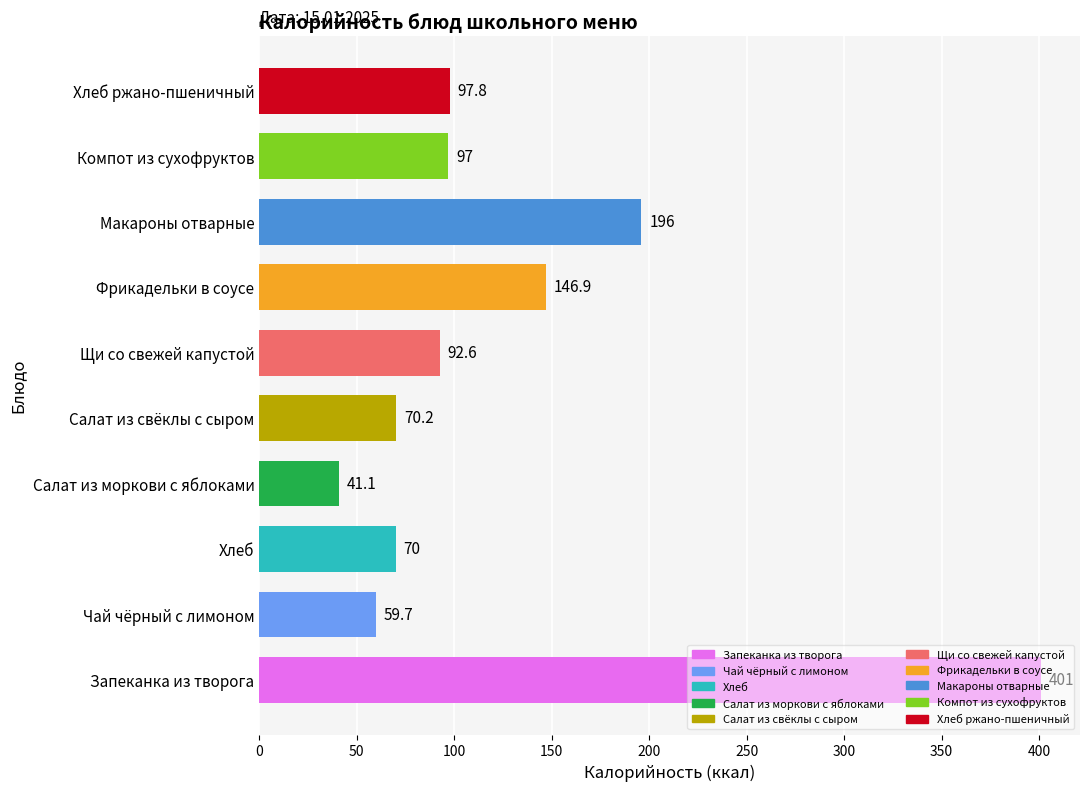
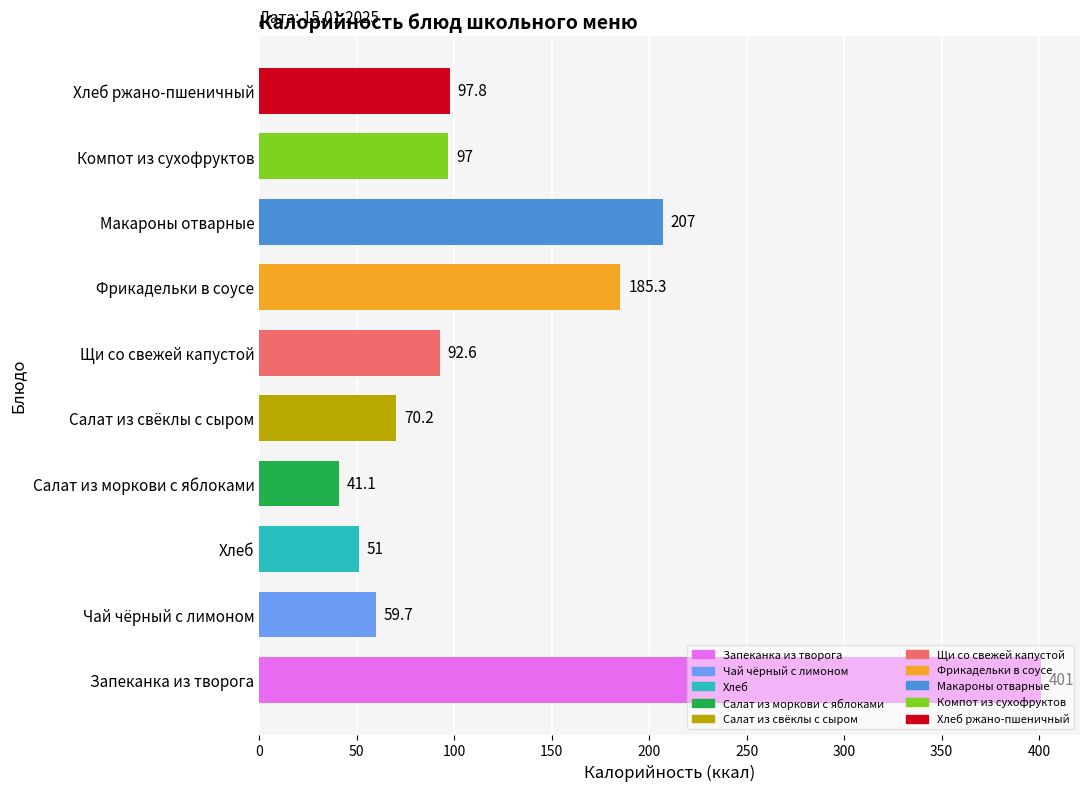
  {
    "Хлеб ржано-пшеничный": 97.8,
    "Компот из сухофруктов": 97,
-   "Макароны отварные": 196,
-   "Фрикадельки в соусе": 146.9,
+   "Макароны отварные": 207,
+   "Фрикадельки в соусе": 185.3,
    "Щи со свежей капустой": 92.6,
    "Салат из свёклы с сыром": 70.2,
    "Салат из моркови с яблоками": 41.1,
-   "Хлеб": 70,
+   "Хлеб": 51,
    "Чай чёрный с лимоном": 59.7
  }
